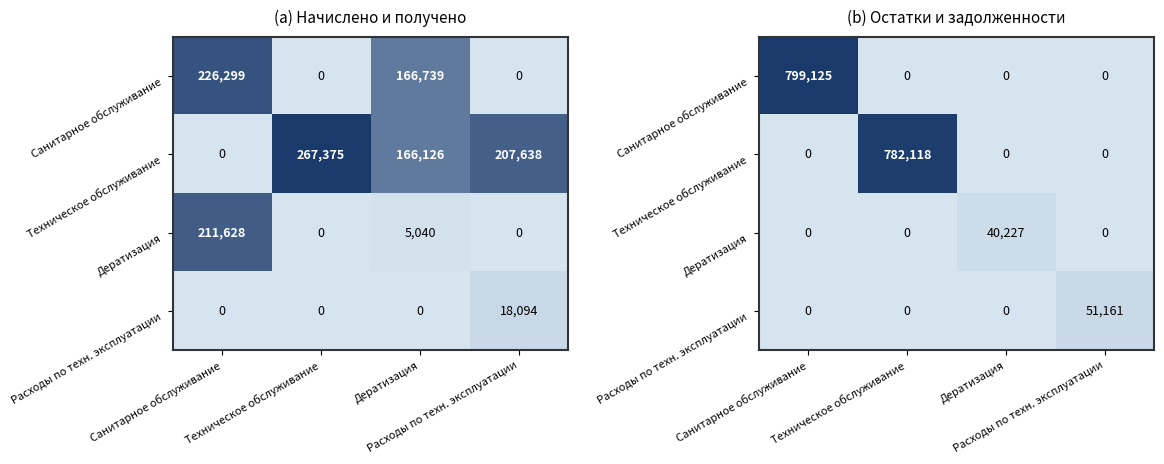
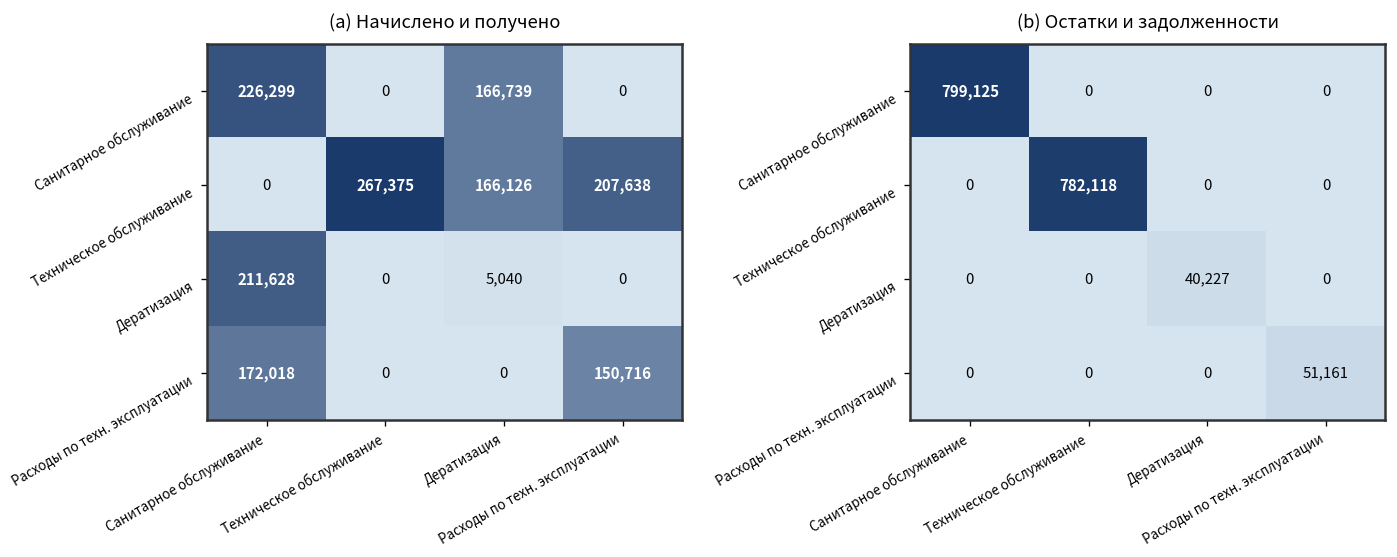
  {
    "(a) Начислено и получено": {
      "Санитарное обслуживание": {
        "Санитарное обслуживание": "226,299",
        "Техническое обслуживание": "0",
        "Дератизация": "166,739",
        "Расходы по техн. эксплуатации": "0"
      },
      "Техническое обслуживание": {
        "Санитарное обслуживание": "0",
        "Техническое обслуживание": "267,375",
        "Дератизация": "166,126",
        "Расходы по техн. эксплуатации": "207,638"
      },
      "Дератизация": {
        "Санитарное обслуживание": "211,628",
        "Техническое обслуживание": "0",
        "Дератизация": "5,040",
        "Расходы по техн. эксплуатации": "0"
      },
      "Расходы по техн. эксплуатации": {
-       "Санитарное обслуживание": "0",
+       "Санитарное обслуживание": "172,018",
        "Техническое обслуживание": "0",
        "Дератизация": "0",
-       "Расходы по техн. эксплуатации": "18,094"
+       "Расходы по техн. эксплуатации": "150,716"
      }
    },
    "(b) Остатки и задолженности": {
      "Санитарное обслуживание": {
        "Санитарное обслуживание": "799,125",
        "Техническое обслуживание": "0",
        "Дератизация": "0",
        "Расходы по техн. эксплуатации": "0"
      },
      "Техническое обслуживание": {
        "Санитарное обслуживание": "0",
        "Техническое обслуживание": "782,118",
        "Дератизация": "0",
        "Расходы по техн. эксплуатации": "0"
      },
      "Дератизация": {
        "Санитарное обслуживание": "0",
        "Техническое обслуживание": "0",
        "Дератизация": "40,227",
        "Расходы по техн. эксплуатации": "0"
      },
      "Расходы по техн. эксплуатации": {
        "Санитарное обслуживание": "0",
        "Техническое обслуживание": "0",
        "Дератизация": "0",
        "Расходы по техн. эксплуатации": "51,161"
      }
    }
  }
